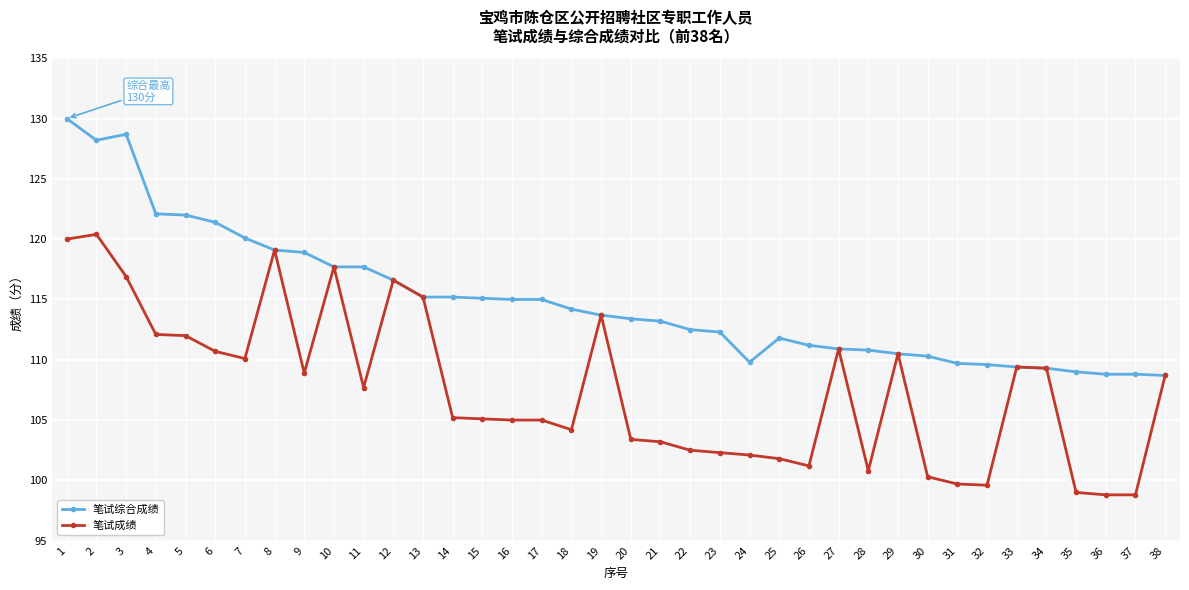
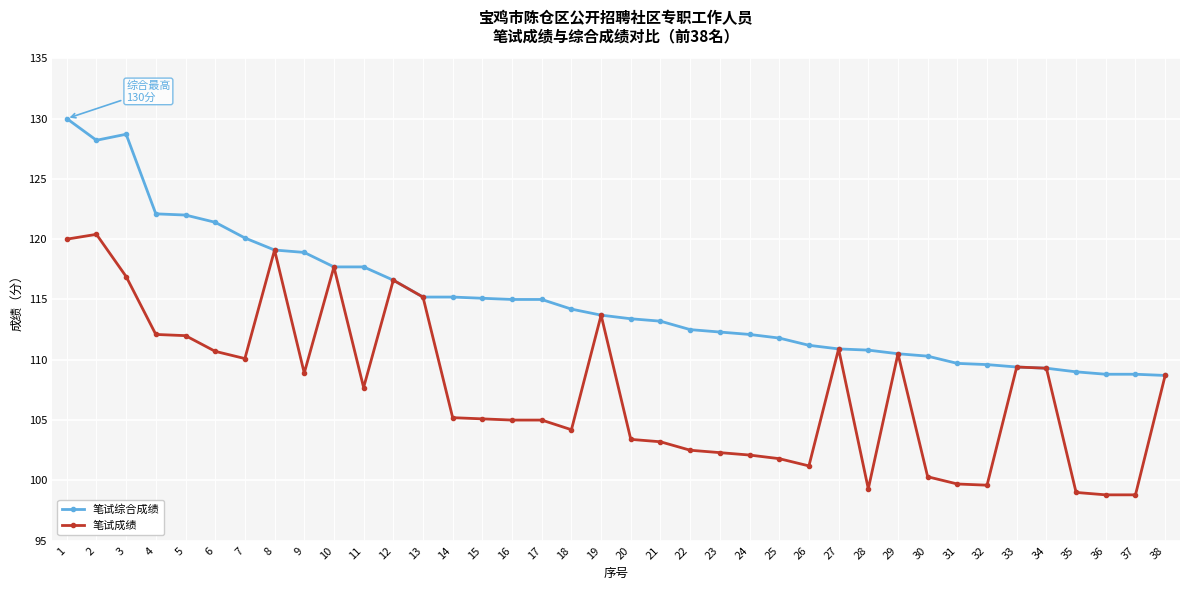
  {
    "笔试综合成绩": {
      "2": 128.2,
      "3": 128.7,
      "4": 122.1,
      "5": 122.0,
      "6": 121.4,
      "7": 120.1,
      "9": 118.9,
      "11": 117.7,
      "14": 115.2,
      "15": 115.1,
      "16": 115.0,
      "17": 115.0,
      "18": 114.2,
      "20": 113.4,
      "21": 113.2,
      "22": 112.5,
      "23": 112.3,
-     "24": 109.8,
+     "24": 112.1,
      "25": 111.8,
      "26": 111.2,
      "28": 110.8,
      "30": 110.3,
      "31": 109.7,
      "32": 109.6,
      "35": 109.0,
      "36": 108.8,
      "37": 108.8
    },
    "笔试成绩": {
      "1": 120.0,
      "2": 120.4,
      "3": 116.9,
      "4": 112.1,
      "5": 112.0,
      "6": 110.7,
      "7": 110.1,
      "9": 108.9,
      "11": 107.7,
      "14": 105.2,
      "15": 105.1,
      "16": 105.0,
      "17": 105.0,
      "18": 104.2,
      "20": 103.4,
      "21": 103.2,
      "22": 102.5,
      "23": 102.3,
      "24": 102.1,
      "25": 101.8,
      "26": 101.2,
-     "28": 100.8,
+     "28": 99.3,
      "30": 100.3,
      "31": 99.7,
      "32": 99.6,
      "35": 99.0,
      "36": 98.8,
      "37": 98.8
    }
  }
